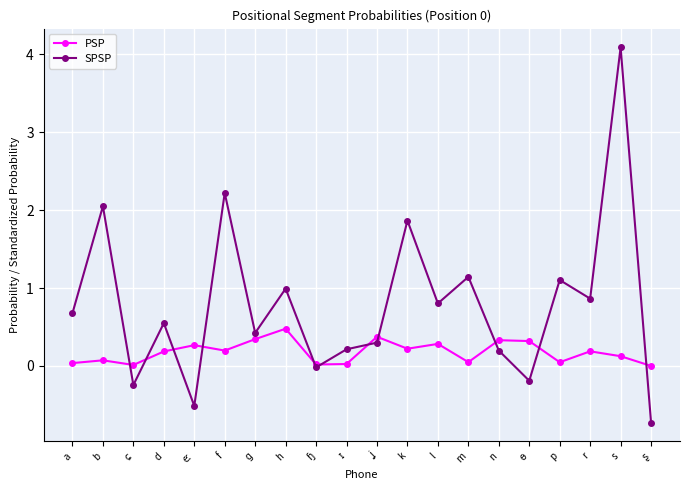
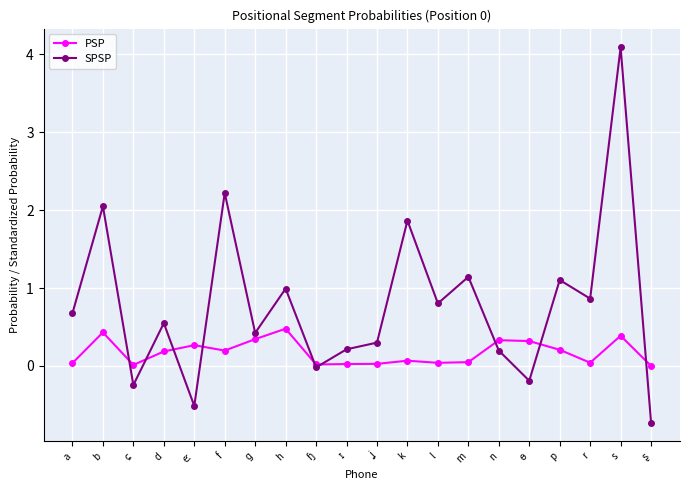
  {
    "PSP": {
      "a": 0.0,
-     "b": 0.1,
+     "b": 0.4,
      "ɕ": 0.0,
      "d": 0.2,
      "eː": 0.3,
      "f": 0.2,
      "ɡ": 0.3,
      "h": 0.5,
      "ɧ": 0.0,
      "ɪ": 0.0,
-     "ʝ": 0.4,
-     "k": 0.2,
-     "l": 0.3,
+     "ʝ": 0.0,
+     "k": 0.1,
+     "l": 0.0,
      "m": 0.0,
      "n": 0.3,
      "ɵ": 0.3,
-     "p": 0.0,
-     "r": 0.2,
-     "s": 0.1,
+     "p": 0.2,
+     "r": 0.0,
+     "s": 0.4,
      "ʂ": 0.0
    },
    "SPSP": {
      "a": 0.7,
      "b": 2.0,
      "ɕ": -0.2,
      "d": 0.5,
      "eː": -0.5,
      "f": 2.2,
      "ɡ": 0.4,
      "h": 1.0,
      "ɧ": 0.0,
      "ɪ": 0.2,
      "ʝ": 0.3,
      "k": 1.9,
      "l": 0.8,
      "m": 1.1,
      "n": 0.2,
      "ɵ": -0.2,
      "p": 1.1,
      "r": 0.9,
      "s": 4.1,
      "ʂ": -0.7
    }
  }
